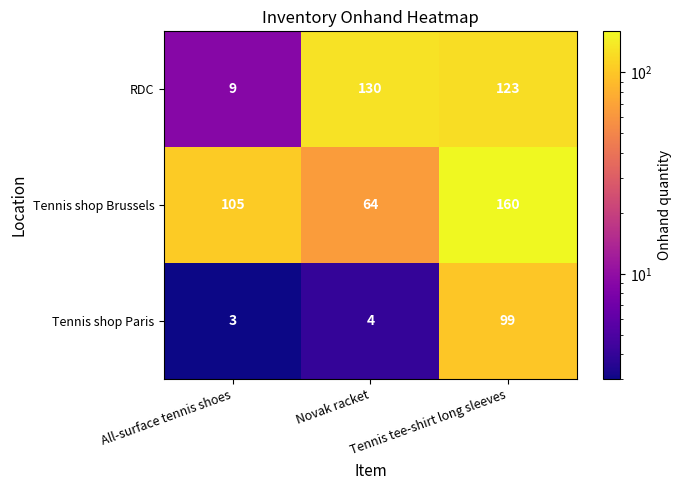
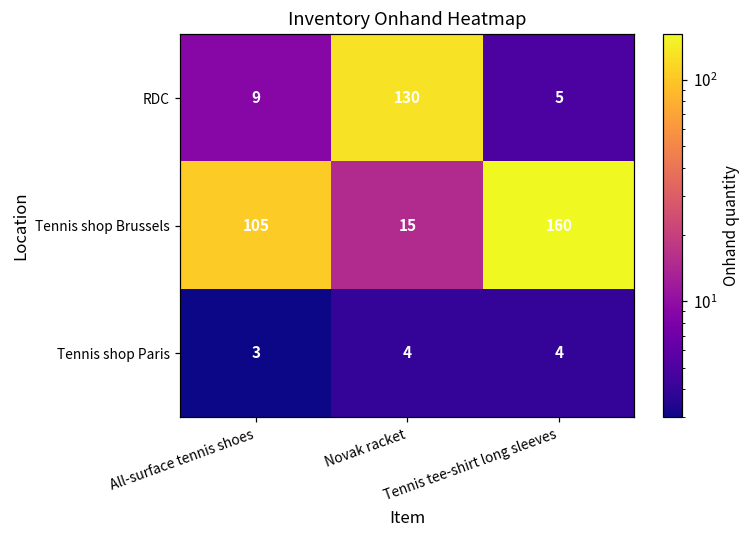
  {
    "RDC": {
      "All-surface tennis shoes": 9,
      "Novak racket": 130,
-     "Tennis tee-shirt long sleeves": 123
+     "Tennis tee-shirt long sleeves": 5
    },
    "Tennis shop Brussels": {
      "All-surface tennis shoes": 105,
-     "Novak racket": 64,
+     "Novak racket": 15,
      "Tennis tee-shirt long sleeves": 160
    },
    "Tennis shop Paris": {
      "All-surface tennis shoes": 3,
      "Novak racket": 4,
-     "Tennis tee-shirt long sleeves": 99
+     "Tennis tee-shirt long sleeves": 4
    }
  }
